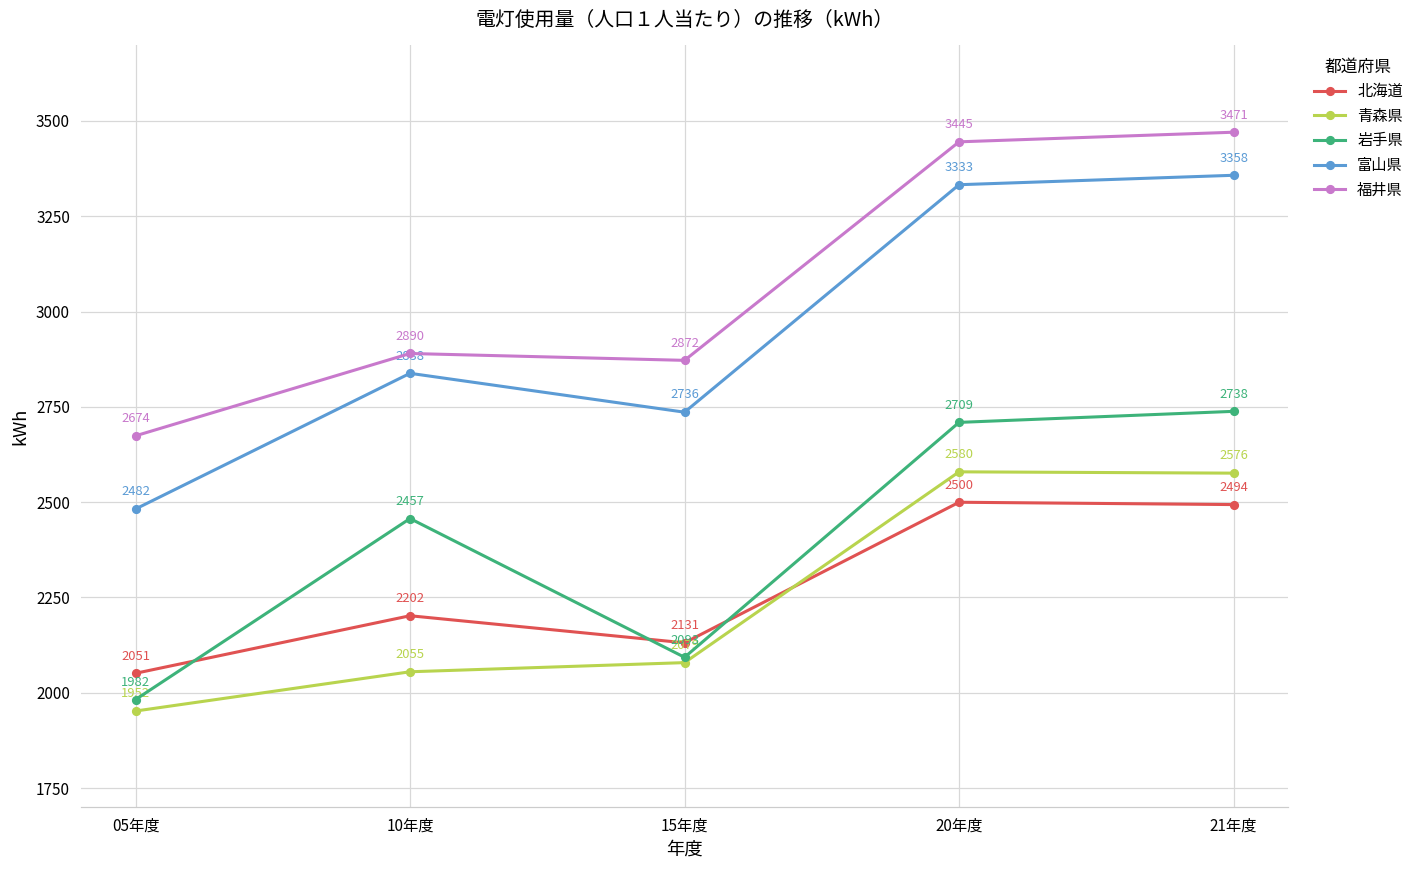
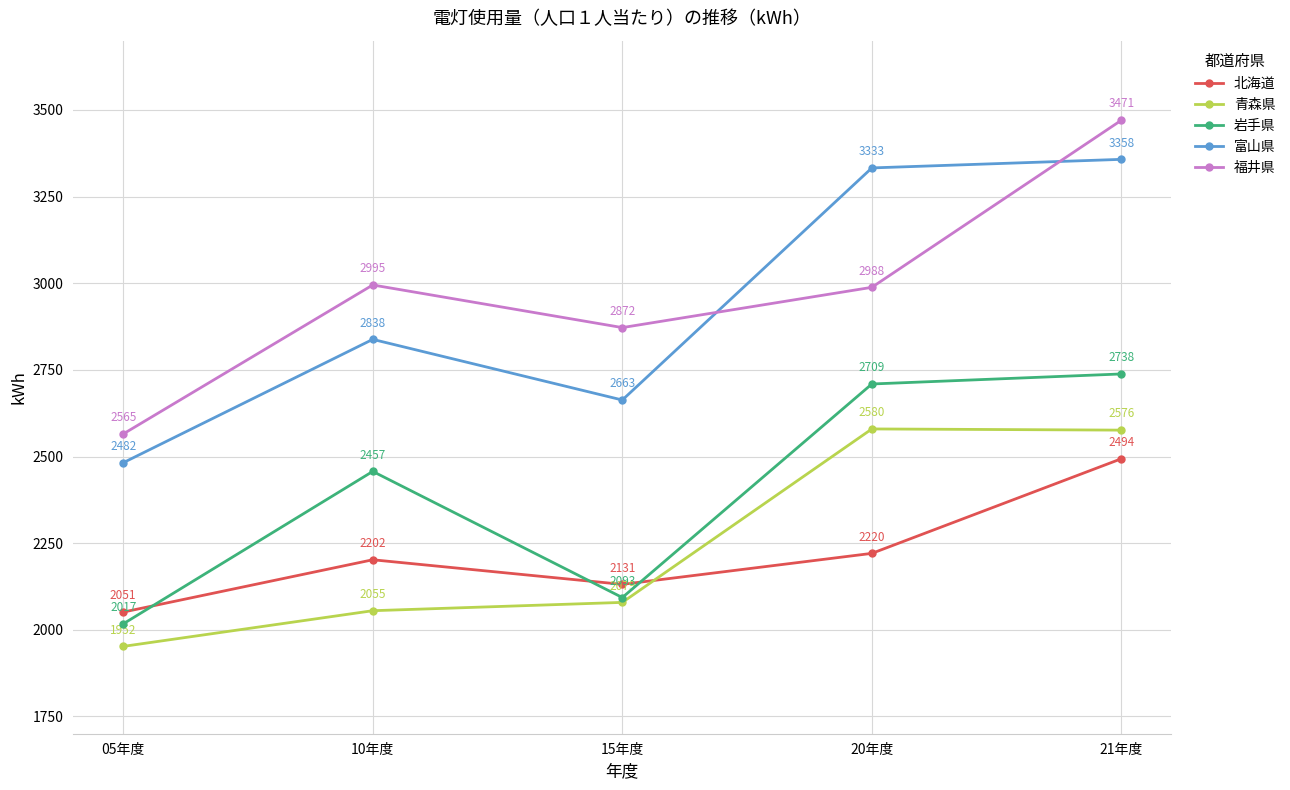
  {
    "北海道": {
      "05年度": 2051,
      "10年度": 2202,
      "15年度": 2131,
-     "20年度": 2500,
+     "20年度": 2220,
      "21年度": 2494
    },
    "青森県": {
      "10年度": 2055,
      "20年度": 2580,
      "21年度": 2576
    },
    "岩手県": {
-     "05年度": 1982,
+     "05年度": 2017,
      "10年度": 2457,
      "20年度": 2709,
      "21年度": 2738
    },
    "富山県": {
      "05年度": 2482,
-     "15年度": 2736,
+     "15年度": 2663,
      "20年度": 3333,
      "21年度": 3358
    },
    "福井県": {
-     "05年度": 2674,
-     "10年度": 2890,
+     "05年度": 2565,
+     "10年度": 2995,
      "15年度": 2872,
-     "20年度": 3445,
+     "20年度": 2988,
      "21年度": 3471
    }
  }
